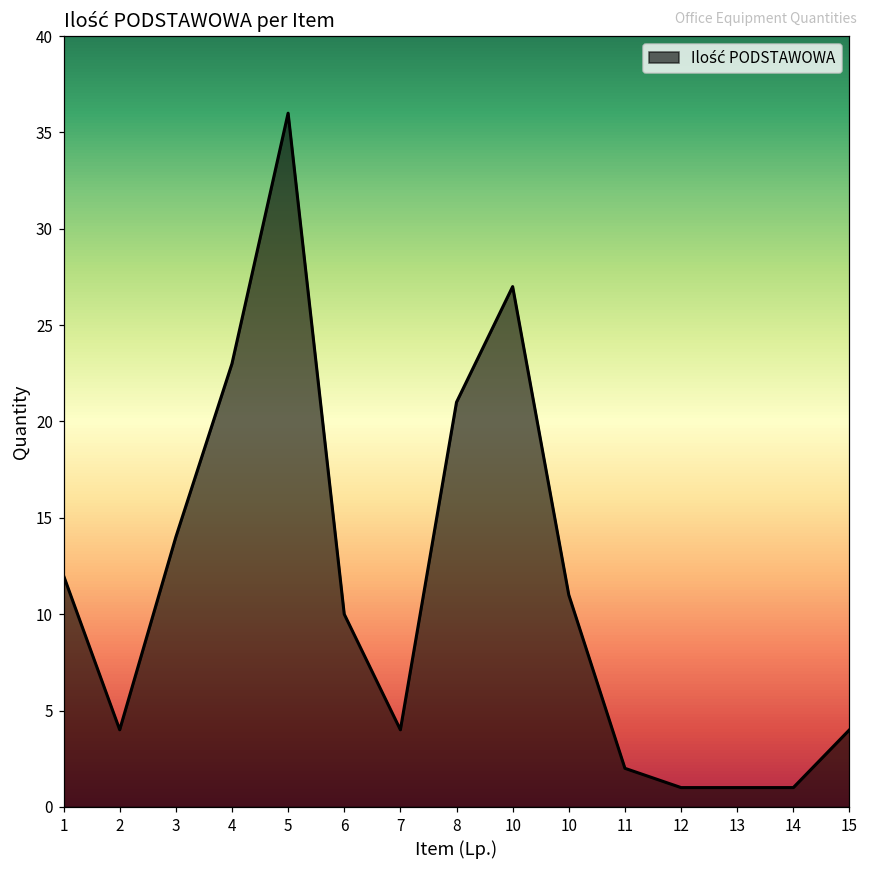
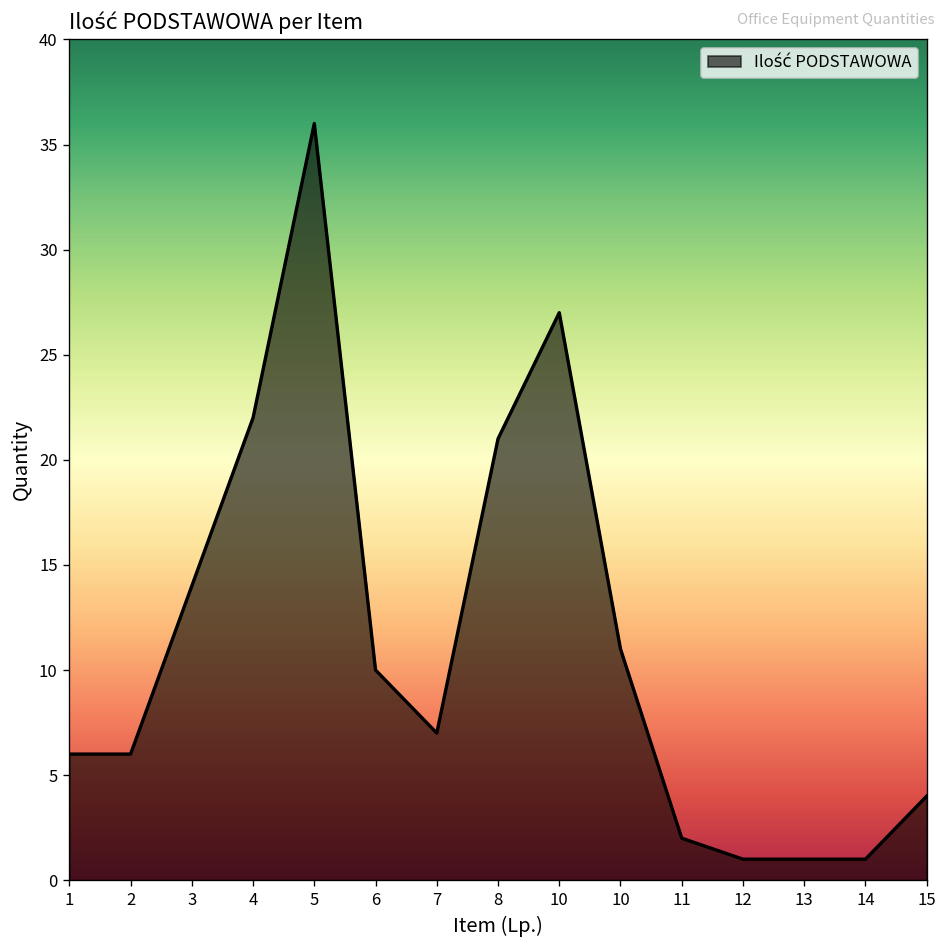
  {
-   "1": 12,
-   "2": 4,
+   "1": 6,
+   "2": 6,
    "3": 14,
-   "4": 23,
+   "4": 22,
    "5": 36,
    "6": 10,
-   "7": 4,
+   "7": 7,
    "8": 21,
    "11": 2,
    "12": 1,
    "13": 1,
    "14": 1,
    "15": 4
  }
